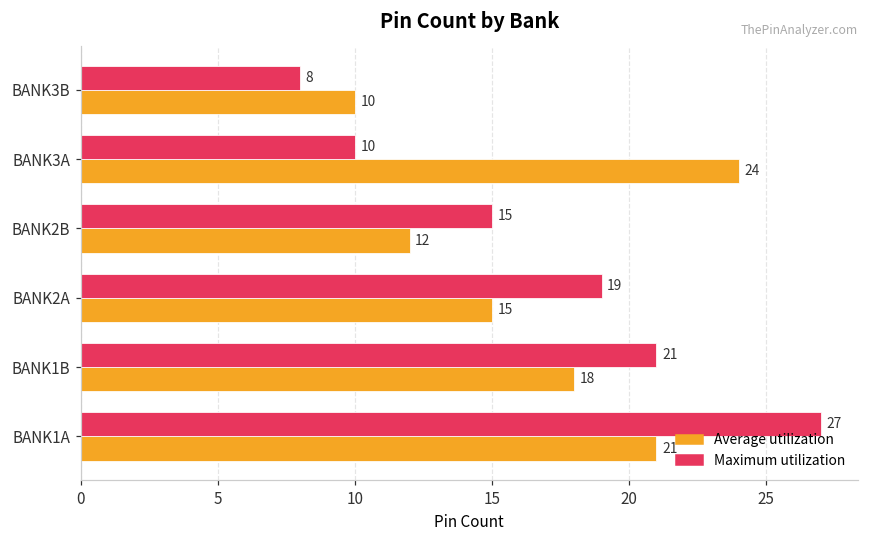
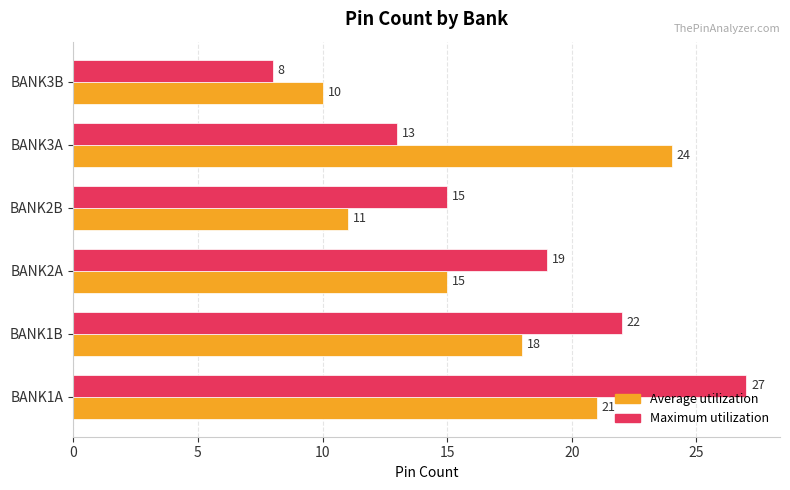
  {
    "Average utilization": {
      "BANK3B": 10,
      "BANK3A": 24,
-     "BANK2B": 12,
+     "BANK2B": 11,
      "BANK2A": 15,
      "BANK1B": 18,
      "BANK1A": 21
    },
    "Maximum utilization": {
      "BANK3B": 8,
-     "BANK3A": 10,
+     "BANK3A": 13,
      "BANK2B": 15,
      "BANK2A": 19,
-     "BANK1B": 21,
+     "BANK1B": 22,
      "BANK1A": 27
    }
  }
